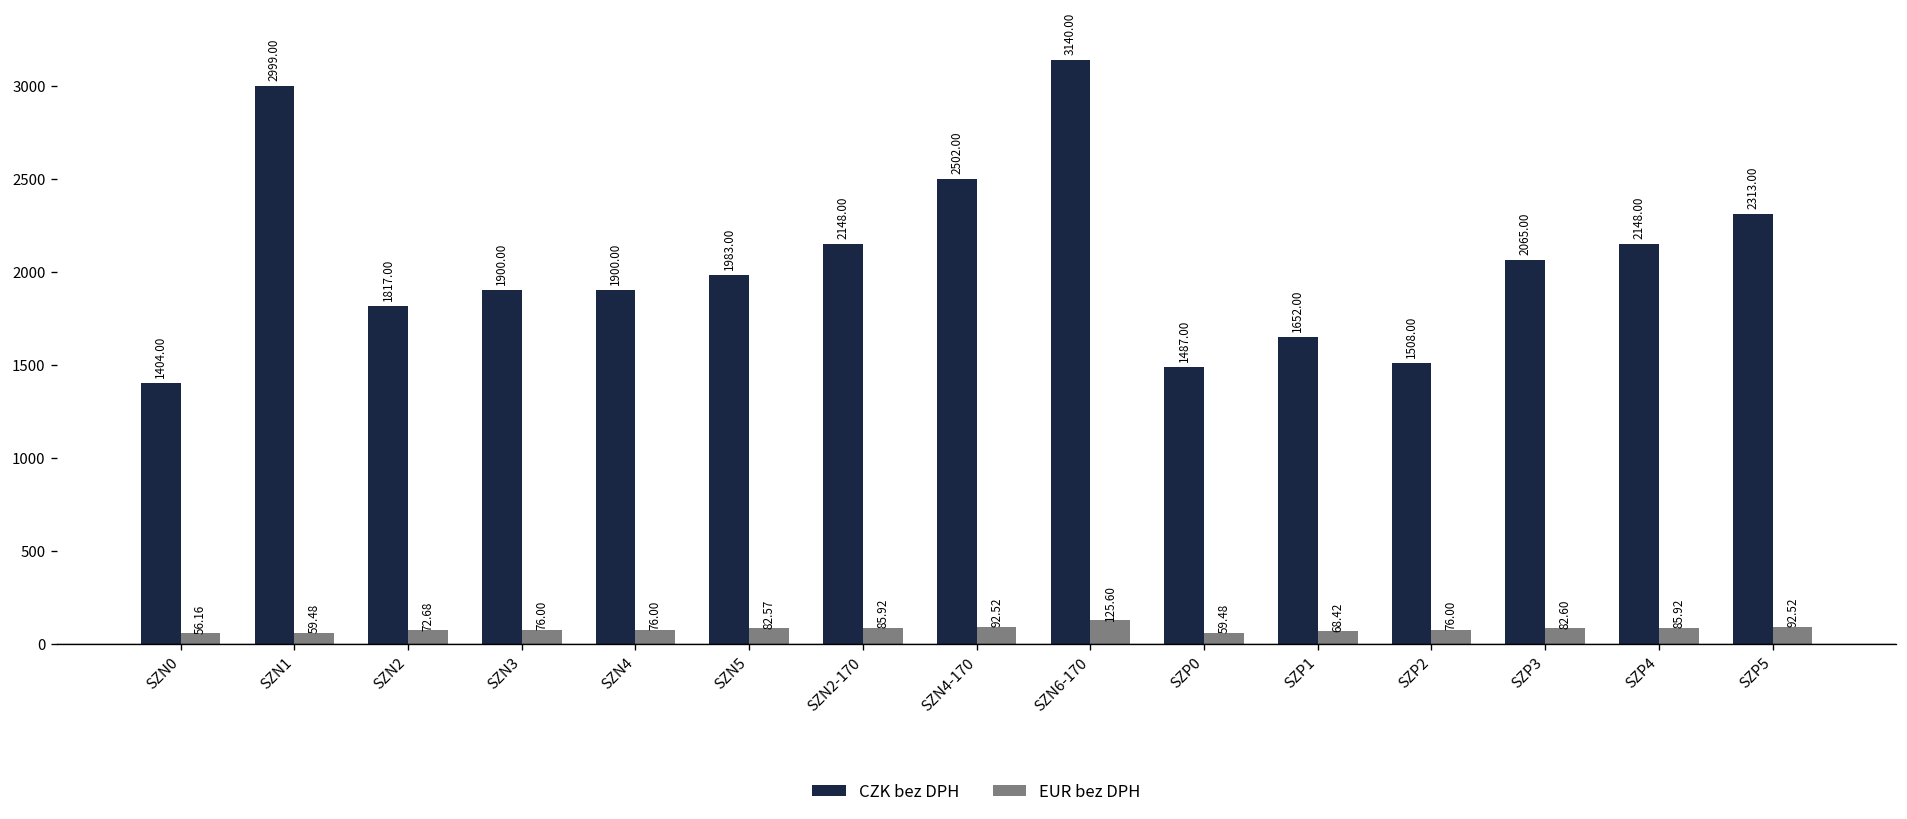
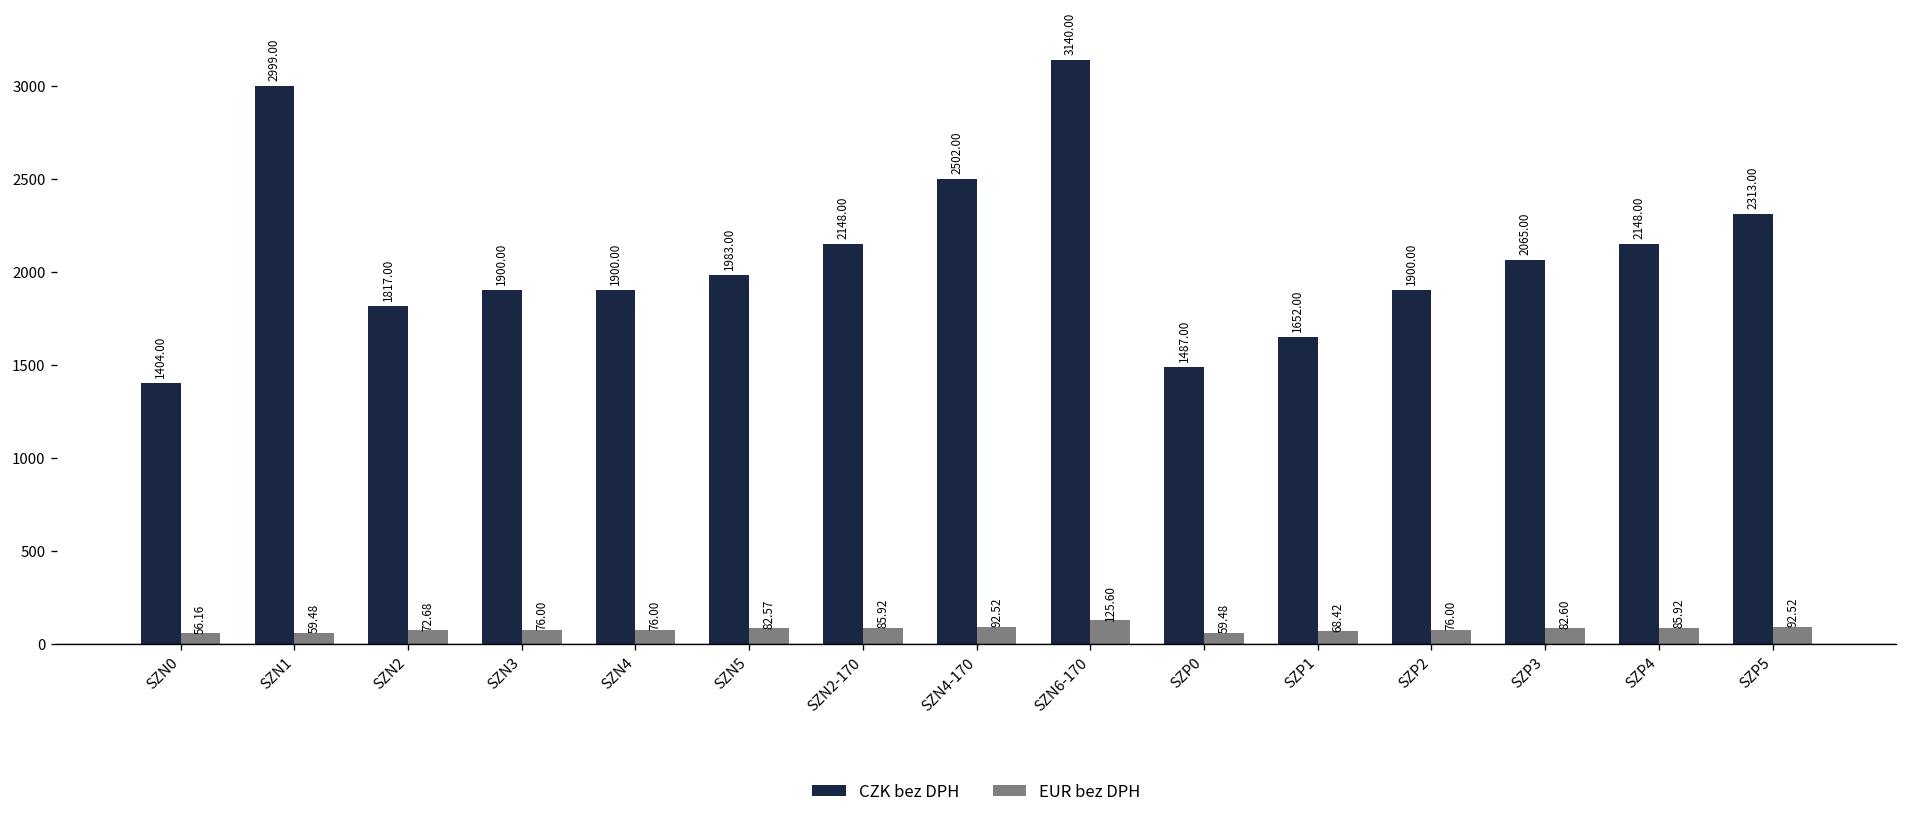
  {
    "CZK bez DPH": {
      "SZN0": 1404.00,
      "SZN1": 2999.00,
      "SZN2": 1817.00,
      "SZN3": 1900.00,
      "SZN4": 1900.00,
      "SZN5": 1983.00,
      "SZN2-170": 2148.00,
      "SZN4-170": 2502.00,
      "SZN6-170": 3140.00,
      "SZP0": 1487.00,
      "SZP1": 1652.00,
-     "SZP2": 1508.00,
+     "SZP2": 1900.00,
      "SZP3": 2065.00,
      "SZP4": 2148.00,
      "SZP5": 2313.00
    },
    "EUR bez DPH": {
      "SZN0": 56.16,
      "SZN1": 59.48,
      "SZN2": 72.68,
      "SZN3": 76.00,
      "SZN4": 76.00,
      "SZN5": 82.57,
      "SZN2-170": 85.92,
      "SZN4-170": 92.52,
      "SZN6-170": 125.60,
      "SZP0": 59.48,
      "SZP1": 68.42,
      "SZP2": 76.00,
      "SZP3": 82.60,
      "SZP4": 85.92,
      "SZP5": 92.52
    }
  }
